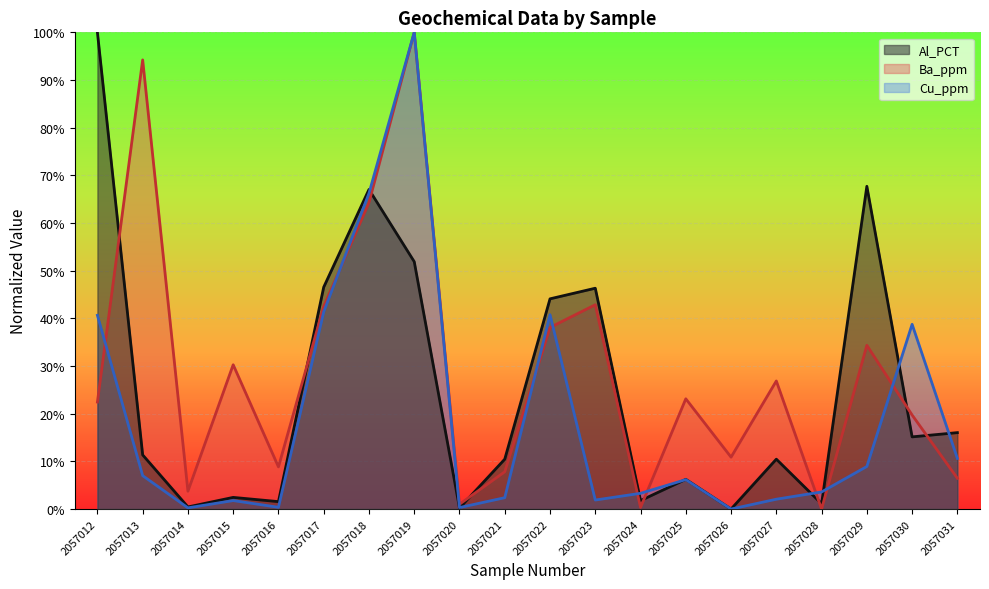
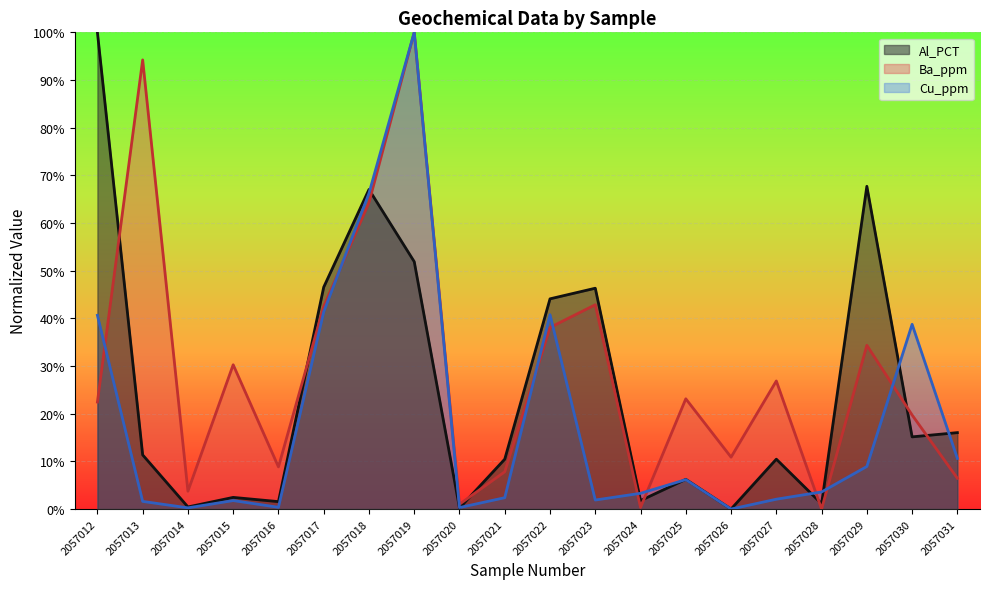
  {
    "Al_PCT": {
      "2057012": "100%",
      "2057013": "11%",
      "2057015": "2%",
      "2057016": "2%",
      "2057017": "47%",
      "2057018": "67%",
      "2057019": "52%",
      "2057021": "10%",
      "2057022": "44%",
      "2057023": "46%",
      "2057024": "2%",
      "2057027": "10%",
      "2057028": "1%",
      "2057029": "68%",
      "2057030": "15%",
      "2057031": "16%"
    },
    "Ba_ppm": {
      "2057012": "22%",
      "2057013": "94%",
      "2057014": "4%",
      "2057015": "30%",
      "2057016": "9%",
      "2057017": "43%",
      "2057018": "64%",
      "2057020": "1%",
      "2057021": "8%",
      "2057022": "38%",
      "2057023": "43%",
      "2057024": "0%",
      "2057025": "23%",
      "2057026": "11%",
      "2057027": "27%",
      "2057028": "0%",
      "2057029": "34%",
      "2057030": "20%",
      "2057031": "6%"
    },
    "Cu_ppm": {
      "2057012": "41%",
-     "2057013": "7%",
+     "2057013": "2%",
      "2057015": "2%",
      "2057016": "0%",
      "2057017": "41%",
      "2057018": "66%",
      "2057021": "2%",
      "2057022": "41%",
      "2057023": "2%",
      "2057024": "3%",
      "2057027": "2%",
      "2057028": "4%",
      "2057029": "9%",
      "2057030": "39%",
      "2057031": "11%"
    }
  }
